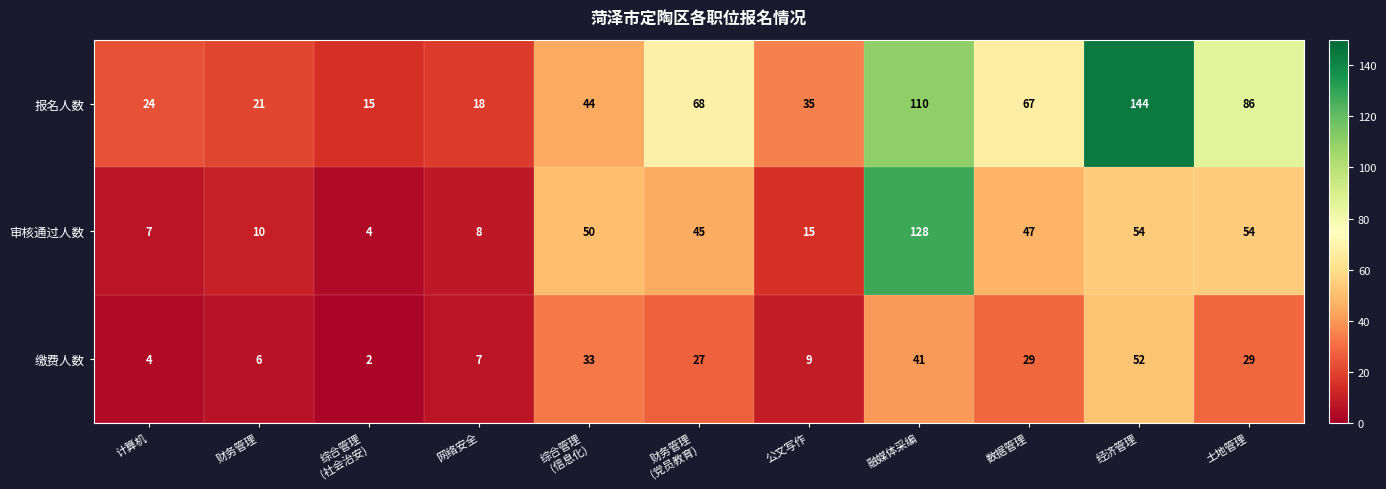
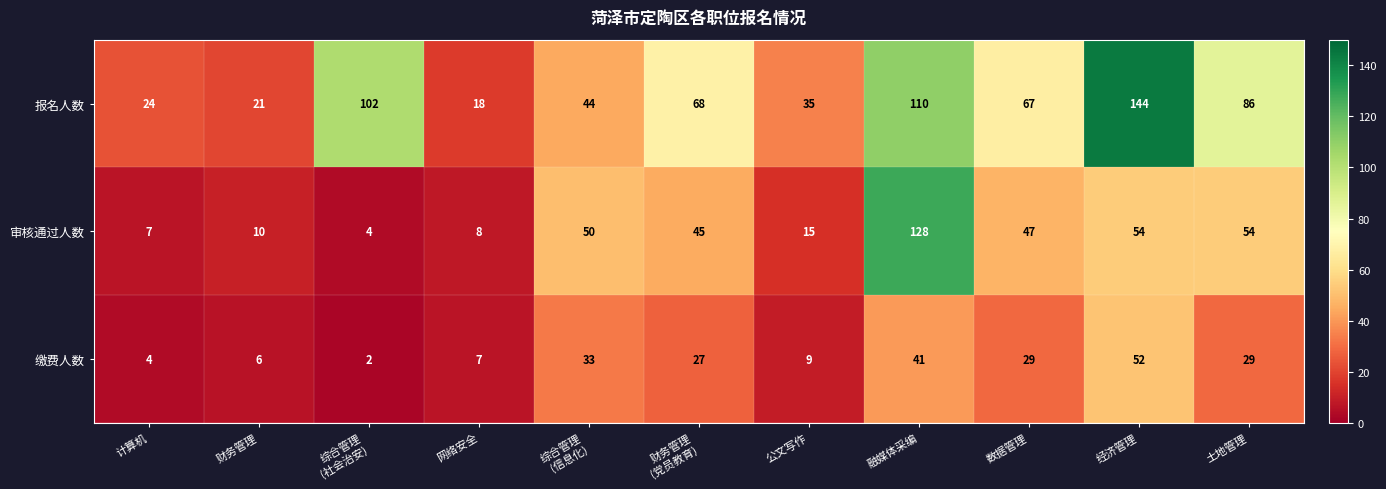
  {
    "报名人数": {
      "计算机": 24,
      "财务管理": 21,
-     "综合管理 (社会治安)": 15,
+     "综合管理 (社会治安)": 102,
      "网络安全": 18,
      "综合管理 (信息化)": 44,
      "财务管理 (党员教育)": 68,
      "公文写作": 35,
      "融媒体采编": 110,
      "数据管理": 67,
      "经济管理": 144,
      "土地管理": 86
    },
    "审核通过人数": {
      "计算机": 7,
      "财务管理": 10,
      "综合管理 (社会治安)": 4,
      "网络安全": 8,
      "综合管理 (信息化)": 50,
      "财务管理 (党员教育)": 45,
      "公文写作": 15,
      "融媒体采编": 128,
      "数据管理": 47,
      "经济管理": 54,
      "土地管理": 54
    },
    "缴费人数": {
      "计算机": 4,
      "财务管理": 6,
      "综合管理 (社会治安)": 2,
      "网络安全": 7,
      "综合管理 (信息化)": 33,
      "财务管理 (党员教育)": 27,
      "公文写作": 9,
      "融媒体采编": 41,
      "数据管理": 29,
      "经济管理": 52,
      "土地管理": 29
    }
  }
